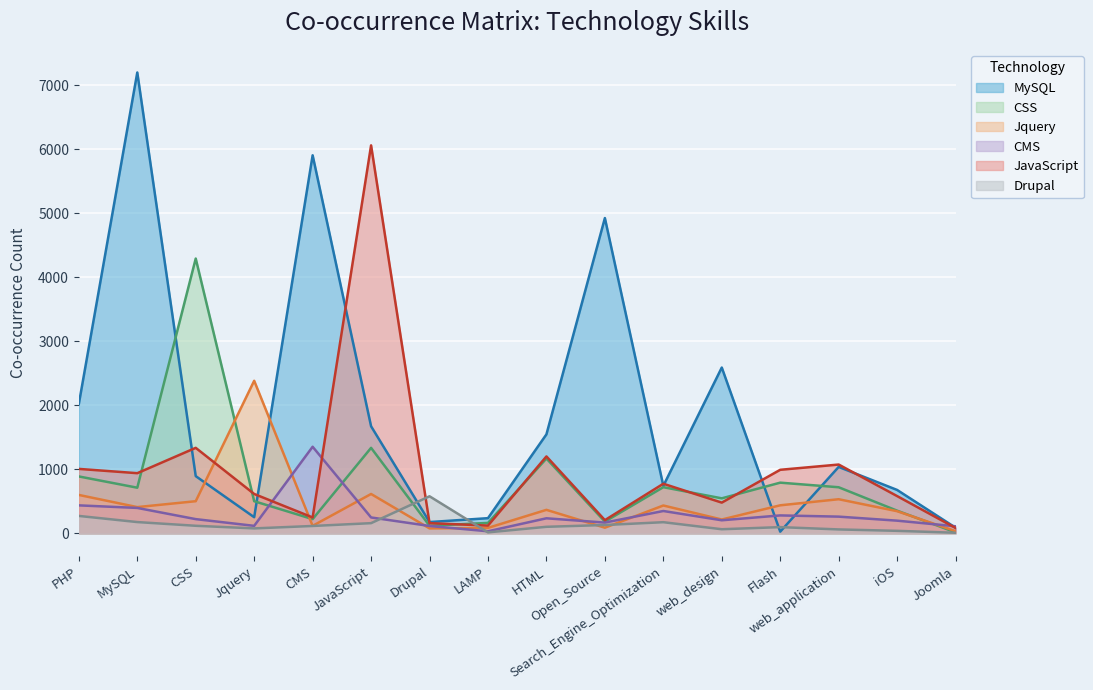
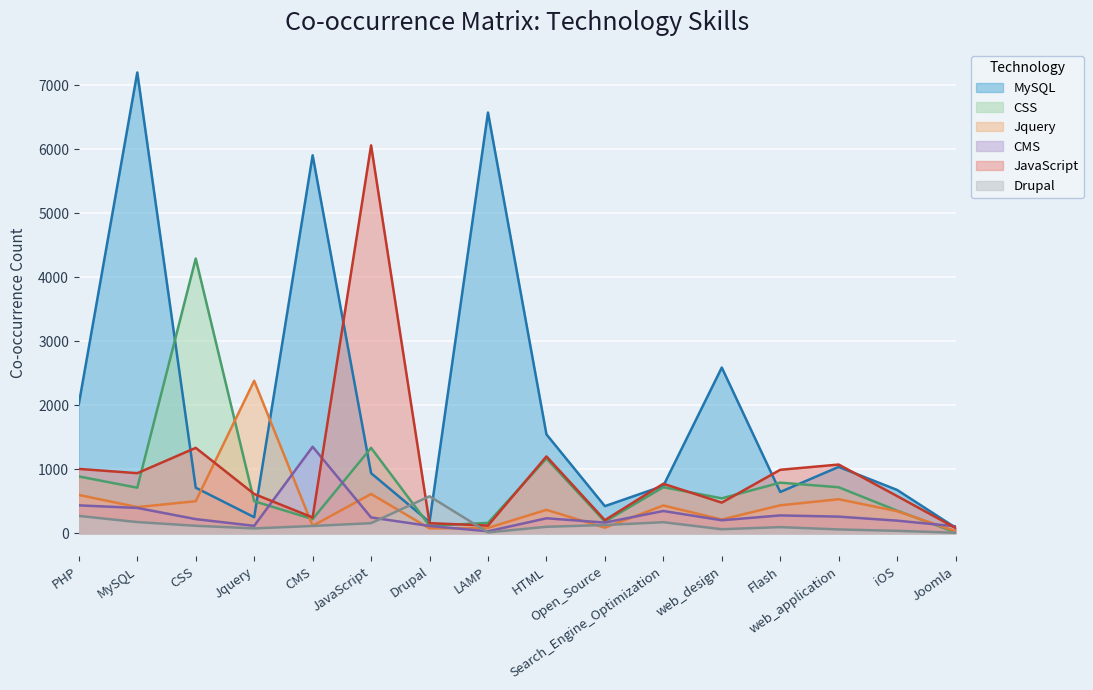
  {
    "MySQL": {
      "PHP": 2000,
      "MySQL": 7200,
-     "CSS": 900,
+     "CSS": 700,
      "Jquery": 300,
      "CMS": 5900,
-     "JavaScript": 1700,
-     "LAMP": 200,
+     "JavaScript": 900,
+     "LAMP": 6600,
      "HTML": 1500,
-     "Open_Source": 4900,
+     "Open_Source": 400,
      "web_design": 2600,
-     "Flash": 0,
+     "Flash": 600,
      "iOS": 700
    }
  }
